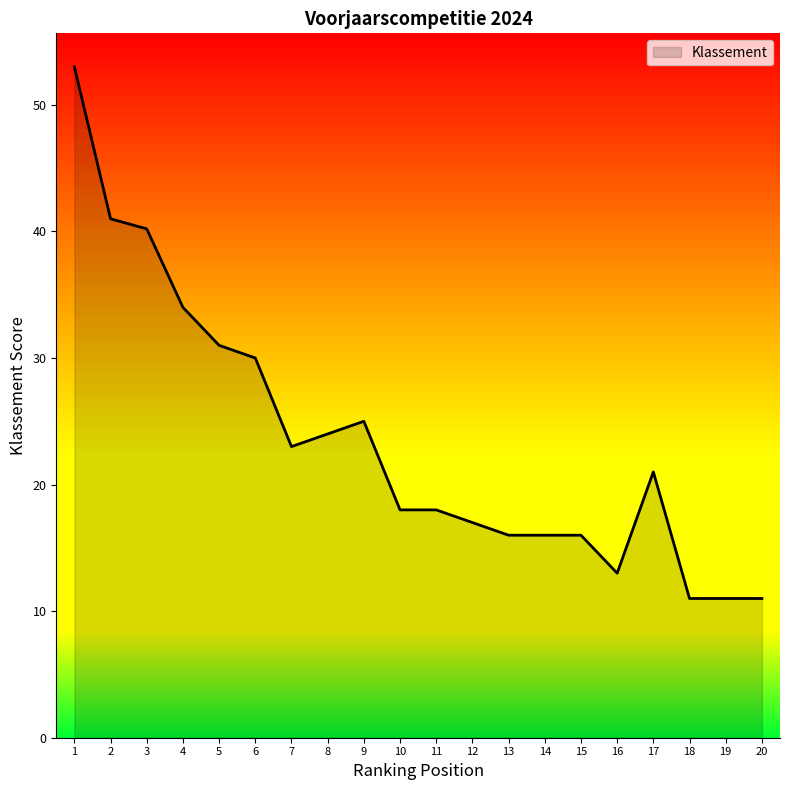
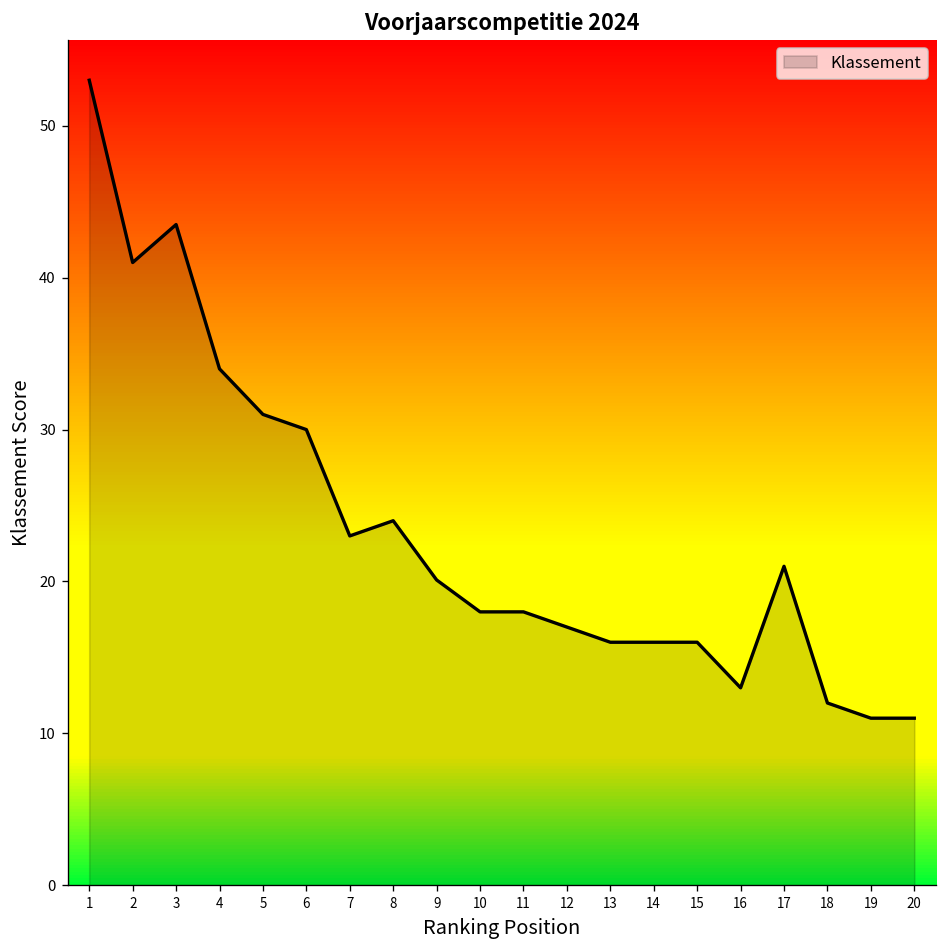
  {
    "1": 53.0,
    "2": 41.0,
-   "3": 40.2,
+   "3": 43.5,
    "4": 34.0,
    "5": 31.0,
    "6": 30.0,
    "7": 23.0,
    "8": 24.0,
-   "9": 25.0,
+   "9": 20.1,
    "10": 18.0,
    "11": 18.0,
    "12": 17.0,
    "13": 16.0,
    "14": 16.0,
    "15": 16.0,
    "16": 13.0,
    "17": 21.0,
-   "18": 11,
+   "18": 12,
    "19": 11.0,
    "20": 11.0
  }
